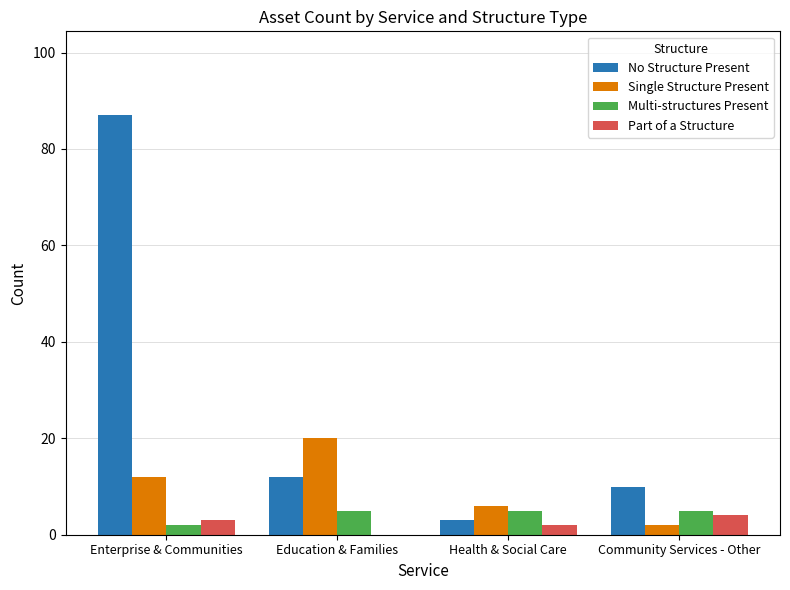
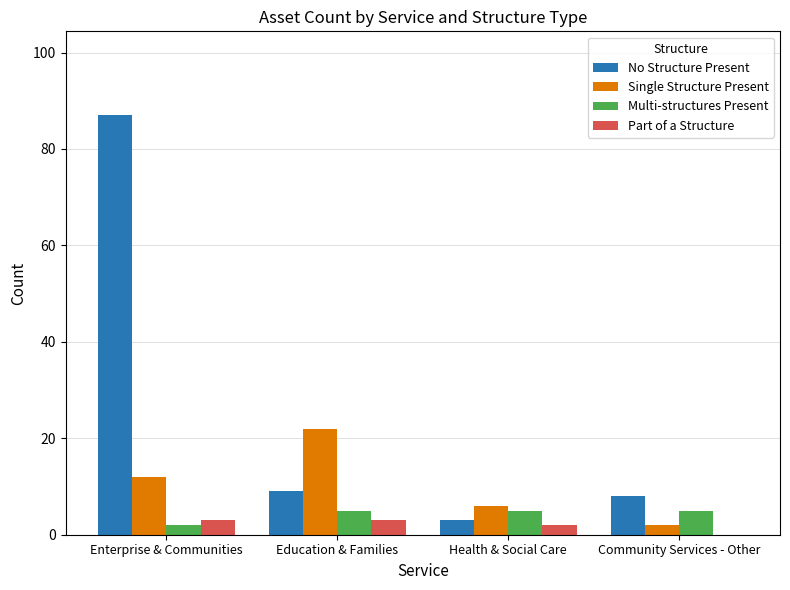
  {
    "No Structure Present": {
      "Enterprise & Communities": 87,
-     "Education & Families": 12,
+     "Education & Families": 9,
      "Health & Social Care": 3,
-     "Community Services - Other": 10
+     "Community Services - Other": 8
    },
    "Single Structure Present": {
      "Enterprise & Communities": 12,
-     "Education & Families": 20,
+     "Education & Families": 22,
      "Health & Social Care": 6,
      "Community Services - Other": 2
    },
    "Multi-structures Present": {
      "Enterprise & Communities": 2,
      "Education & Families": 5,
      "Health & Social Care": 5,
      "Community Services - Other": 5
    },
    "Part of a Structure": {
      "Enterprise & Communities": 3,
-     "Education & Families": 0,
+     "Education & Families": 3,
      "Health & Social Care": 2,
-     "Community Services - Other": 4
+     "Community Services - Other": 0
    }
  }
